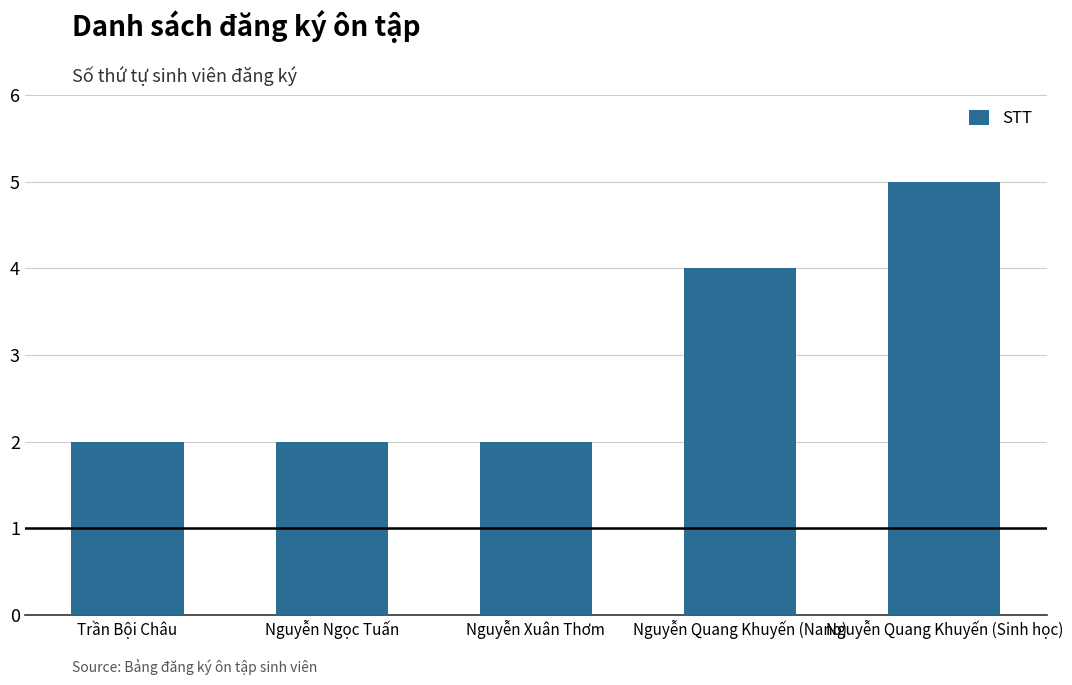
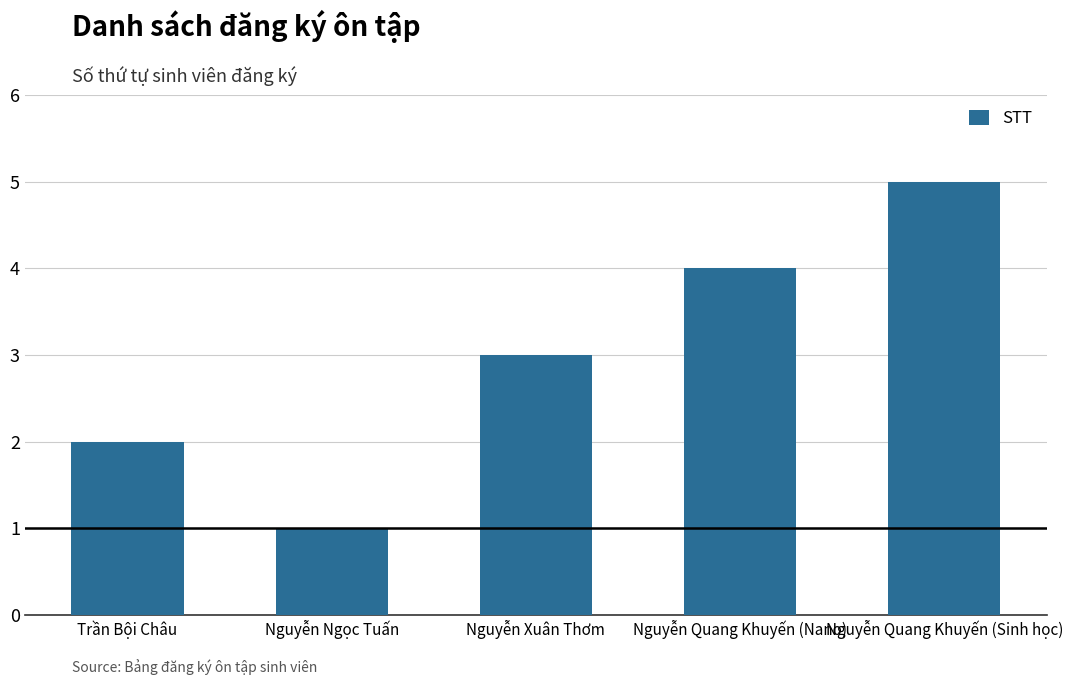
  {
    "Trần Bội Châu": 2,
-   "Nguyễn Ngọc Tuấn": 2,
-   "Nguyễn Xuân Thơm": 2,
+   "Nguyễn Ngọc Tuấn": 1,
+   "Nguyễn Xuân Thơm": 3,
    "Nguyễn Quang Khuyến (Nano)": 4,
    "Nguyễn Quang Khuyến (Sinh học)": 5
  }
